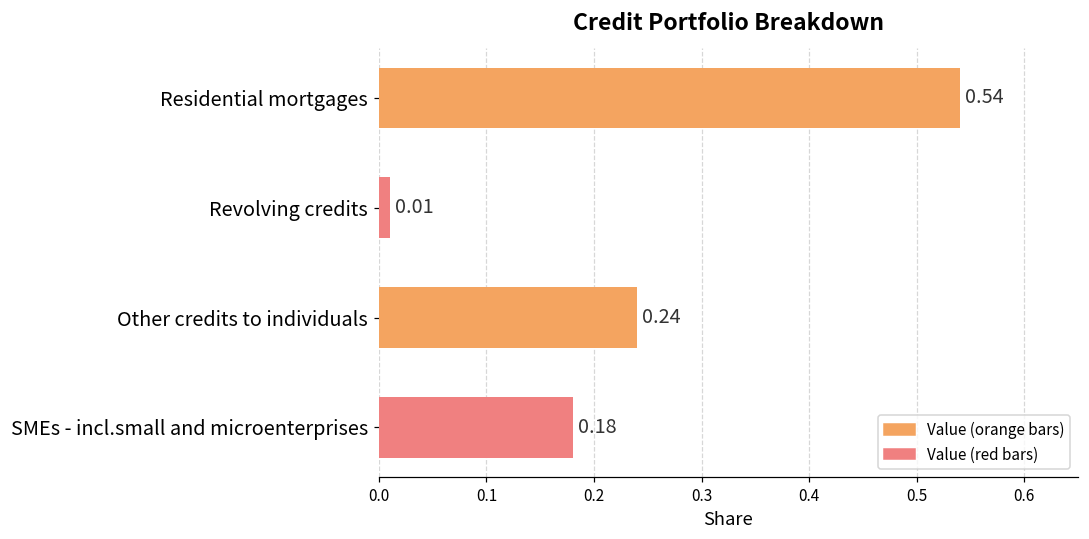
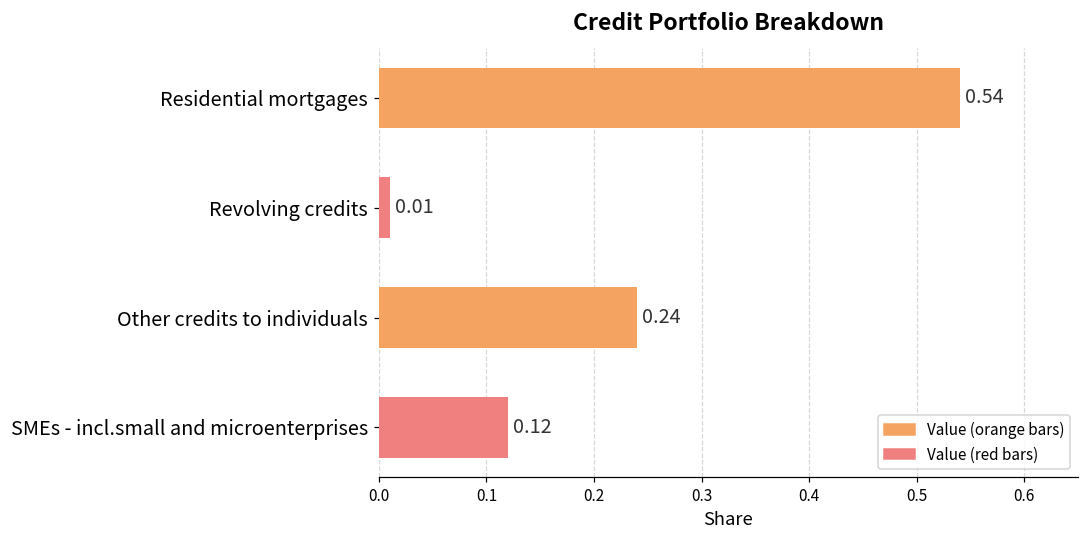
  {
    "Residential mortgages": 0.54,
    "Revolving credits": 0.01,
    "Other credits to individuals": 0.24,
-   "SMEs - incl.small and microenterprises": 0.18
+   "SMEs - incl.small and microenterprises": 0.12
  }
